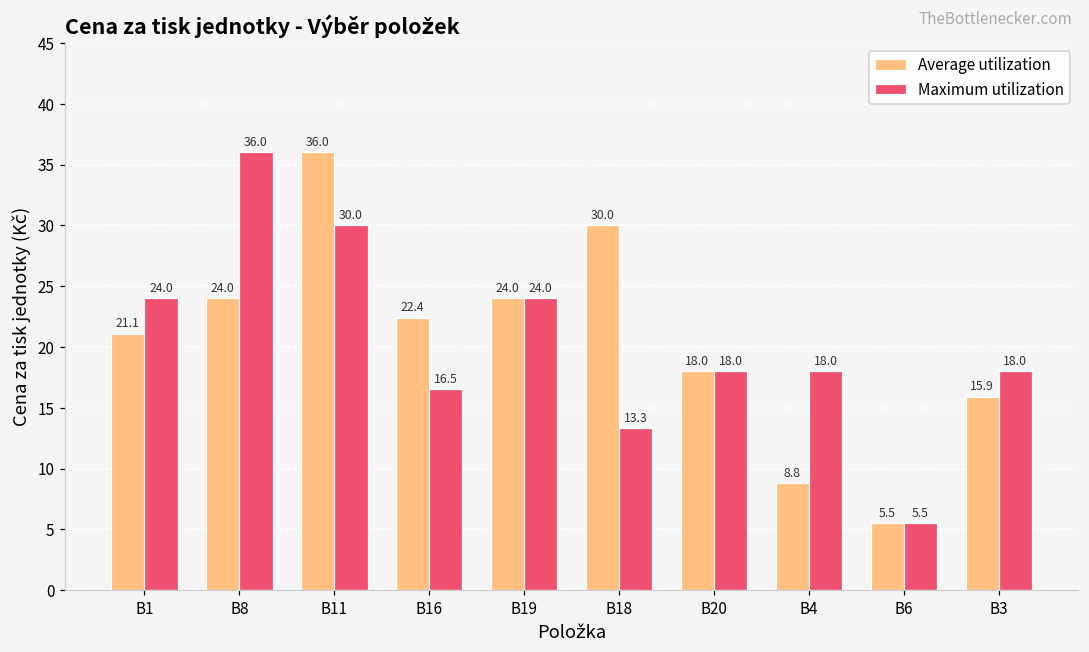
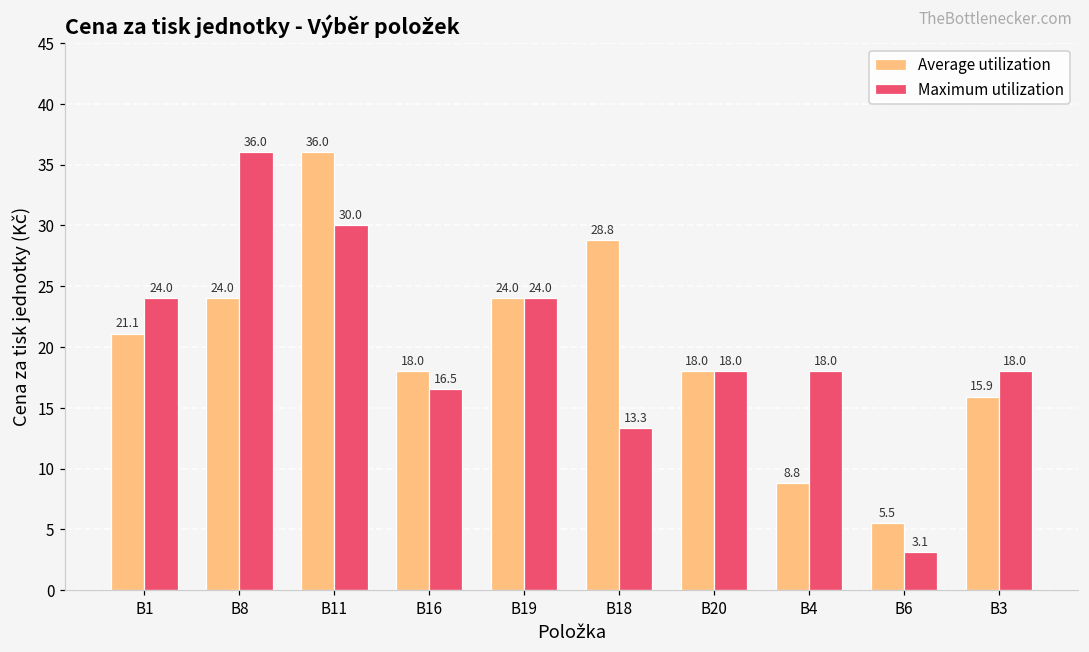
  {
    "Average utilization": {
      "B1": 21.1,
      "B8": 24.0,
      "B11": 36.0,
-     "B16": 22.4,
+     "B16": 18.0,
      "B19": 24.0,
-     "B18": 30.0,
+     "B18": 28.8,
      "B20": 18.0,
      "B4": 8.8,
      "B6": 5.5,
      "B3": 15.9
    },
    "Maximum utilization": {
      "B1": 24.0,
      "B8": 36.0,
      "B11": 30.0,
      "B16": 16.5,
      "B19": 24.0,
      "B18": 13.3,
      "B20": 18.0,
      "B4": 18.0,
-     "B6": 5.5,
+     "B6": 3.1,
      "B3": 18.0
    }
  }
